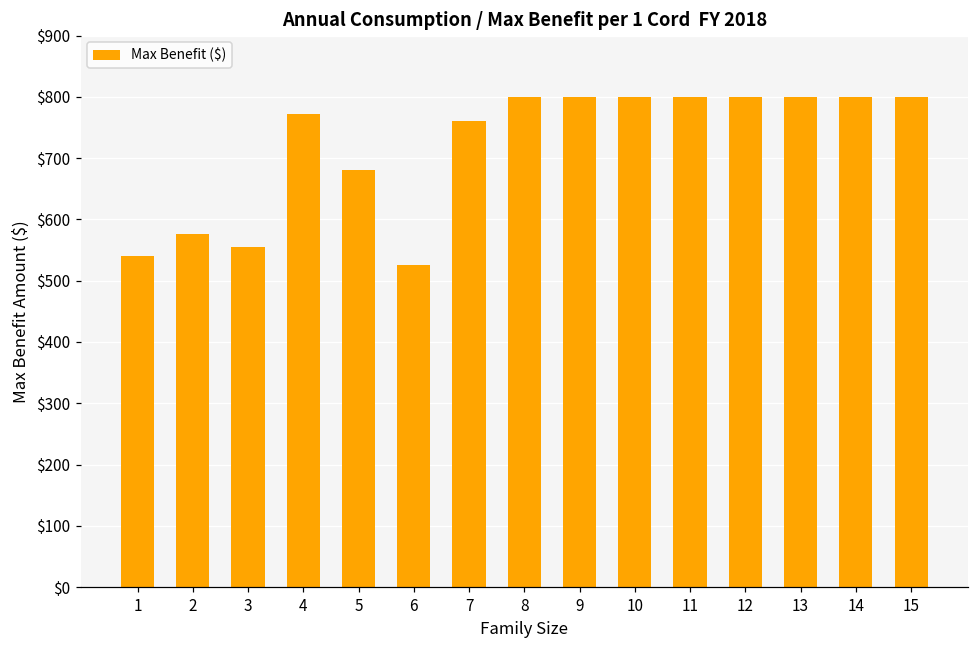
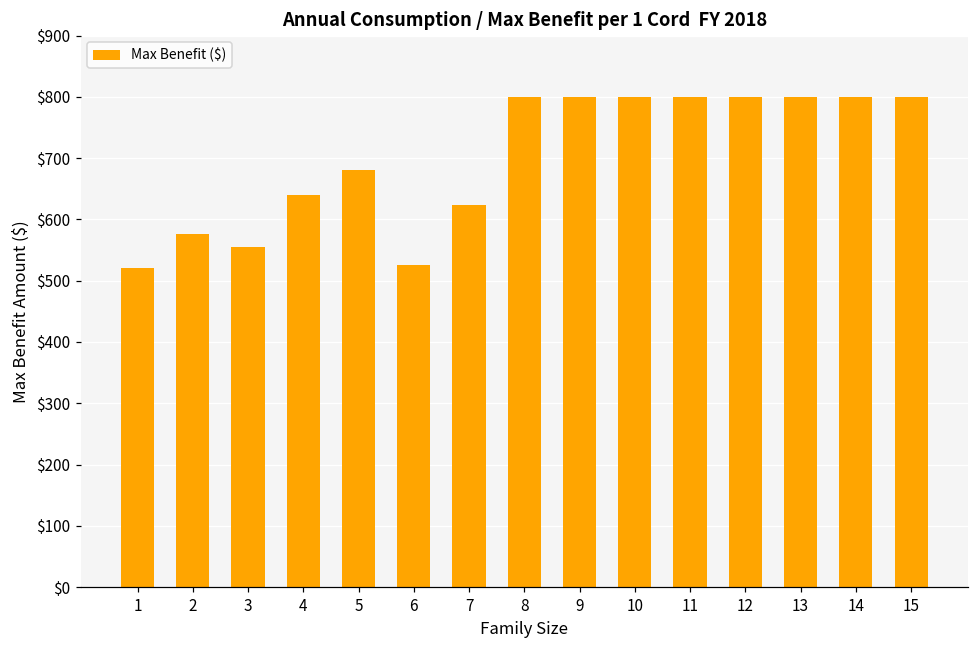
  {
-   "1": "$540",
+   "1": "$520",
    "2": "$580",
    "3": "$560",
-   "4": "$770",
+   "4": "$640",
    "5": "$680",
    "6": "$530",
-   "7": "$760",
+   "7": "$620",
    "8": "$800",
    "9": "$800",
    "10": "$800",
    "11": "$800",
    "12": "$800",
    "13": "$800",
    "14": "$800",
    "15": "$800"
  }
